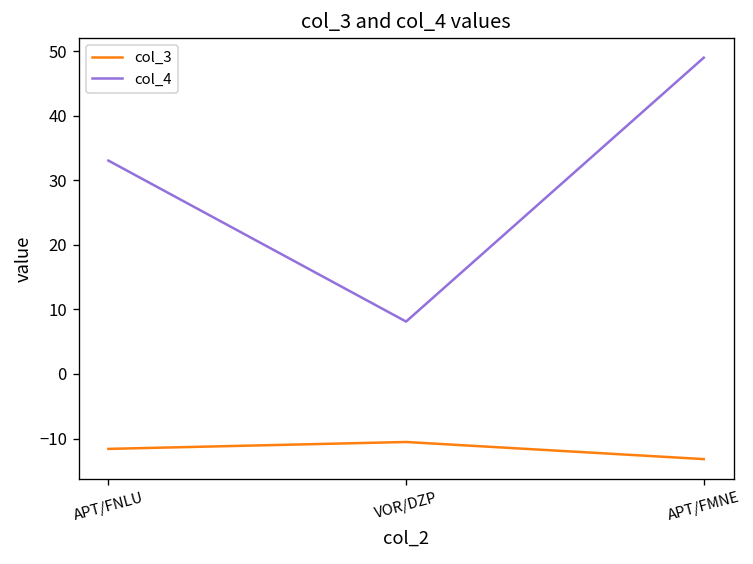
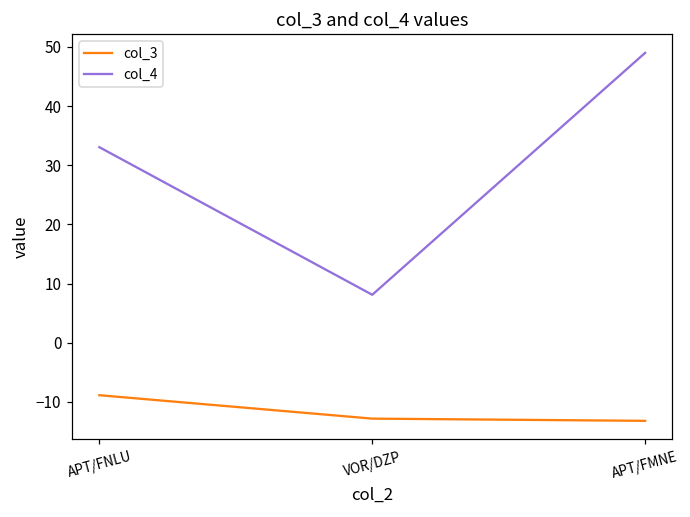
  {
    "col_3": {
-     "APT/FNLU": -12,
-     "VOR/DZP": -11,
+     "APT/FNLU": -9,
+     "VOR/DZP": -13,
      "APT/FMNE": -13
    },
    "col_4": {
      "APT/FNLU": 33,
      "VOR/DZP": 8,
      "APT/FMNE": 49
    }
  }
